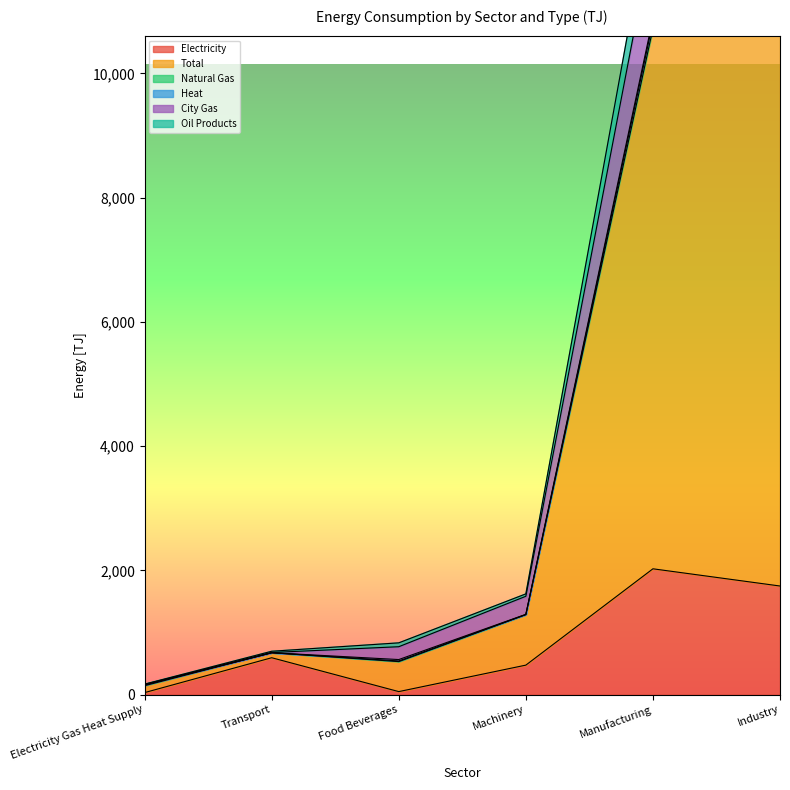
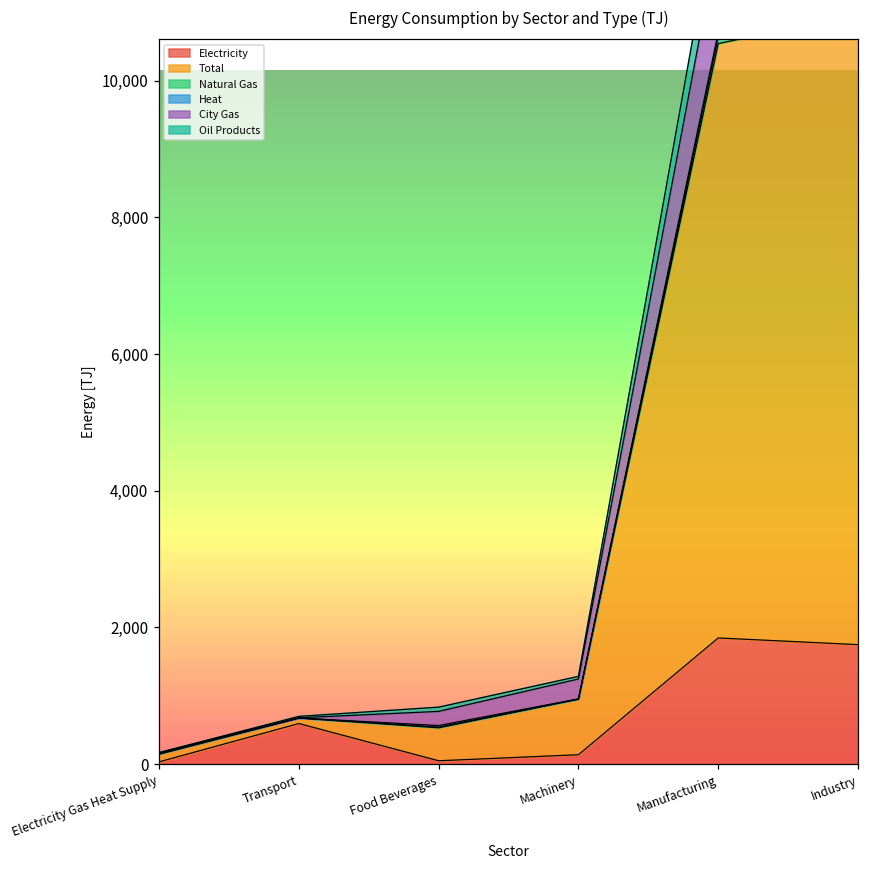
  {
    "Electricity": {
      "Electricity Gas Heat Supply": "0",
      "Transport": "600",
      "Food Beverages": "0",
-     "Machinery": "500",
-     "Manufacturing": "2,000",
+     "Machinery": "100",
+     "Manufacturing": "1,800",
      "Industry": "1,700"
    },
    "City Gas": {
      "Food Beverages": "200"
    }
  }
